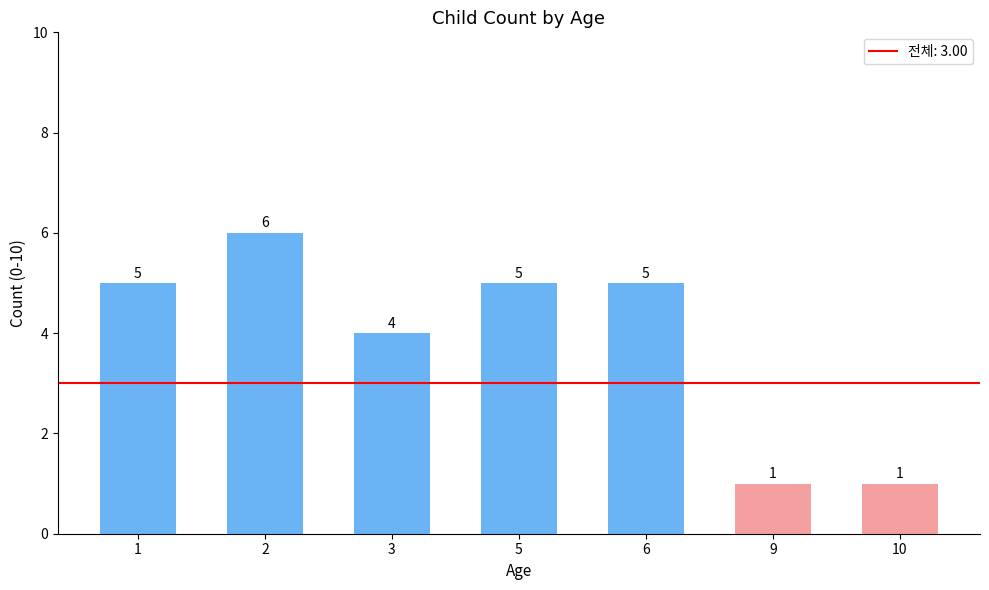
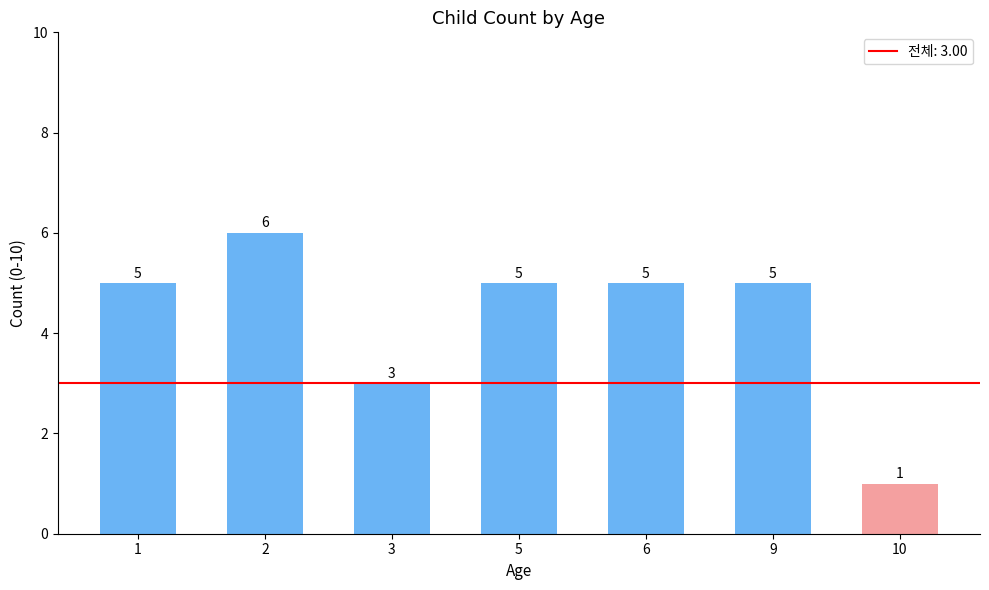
  {
    "1": 5,
    "2": 6,
-   "3": 4,
+   "3": 3,
    "5": 5,
    "6": 5,
-   "9": 1,
+   "9": 5,
    "10": 1
  }
